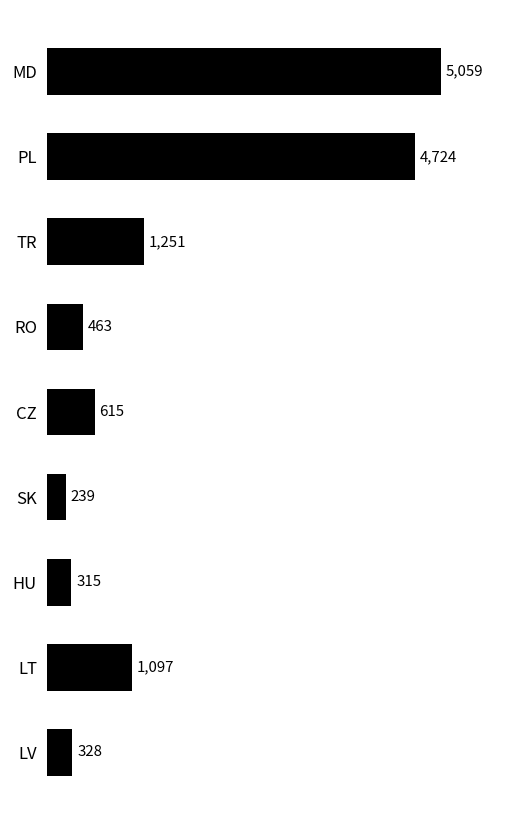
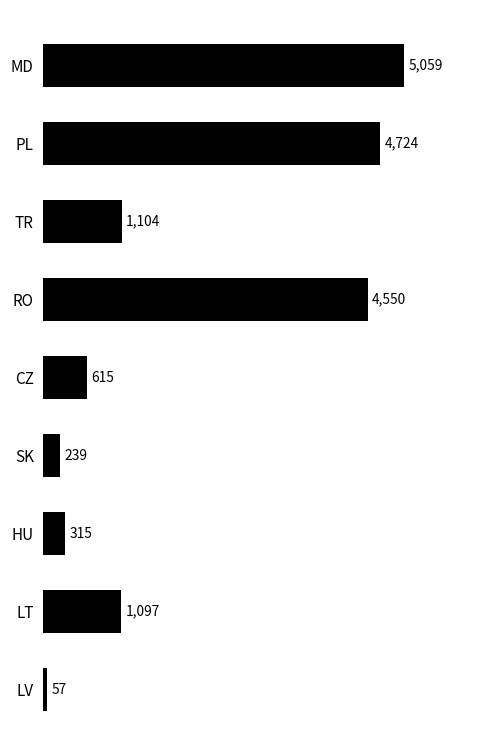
  {
    "MD": "5,059",
    "PL": "4,724",
-   "TR": "1,251",
-   "RO": "463",
+   "TR": "1,104",
+   "RO": "4,550",
    "CZ": "615",
    "SK": "239",
    "HU": "315",
    "LT": "1,097",
-   "LV": "328"
+   "LV": "57"
  }
